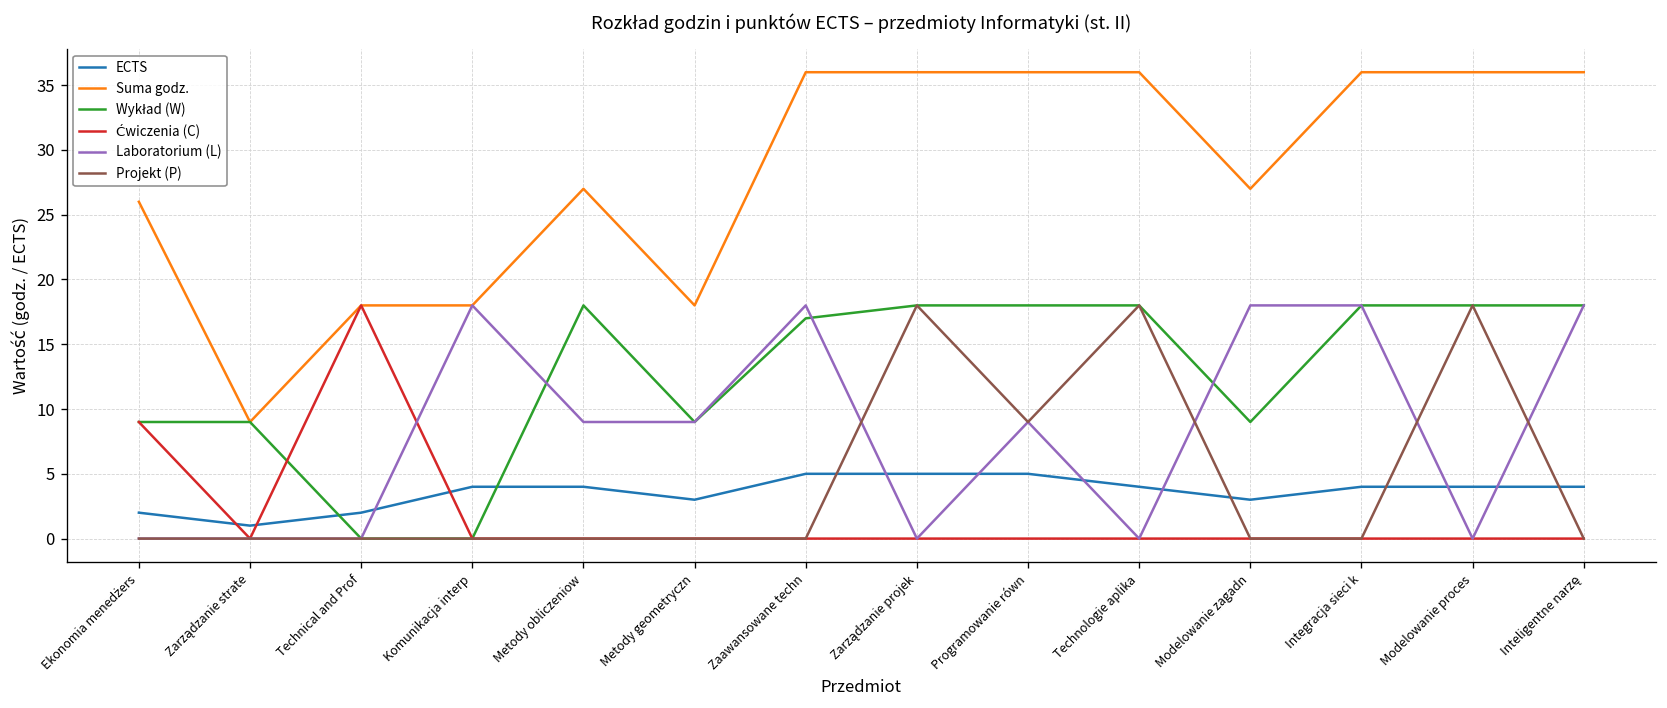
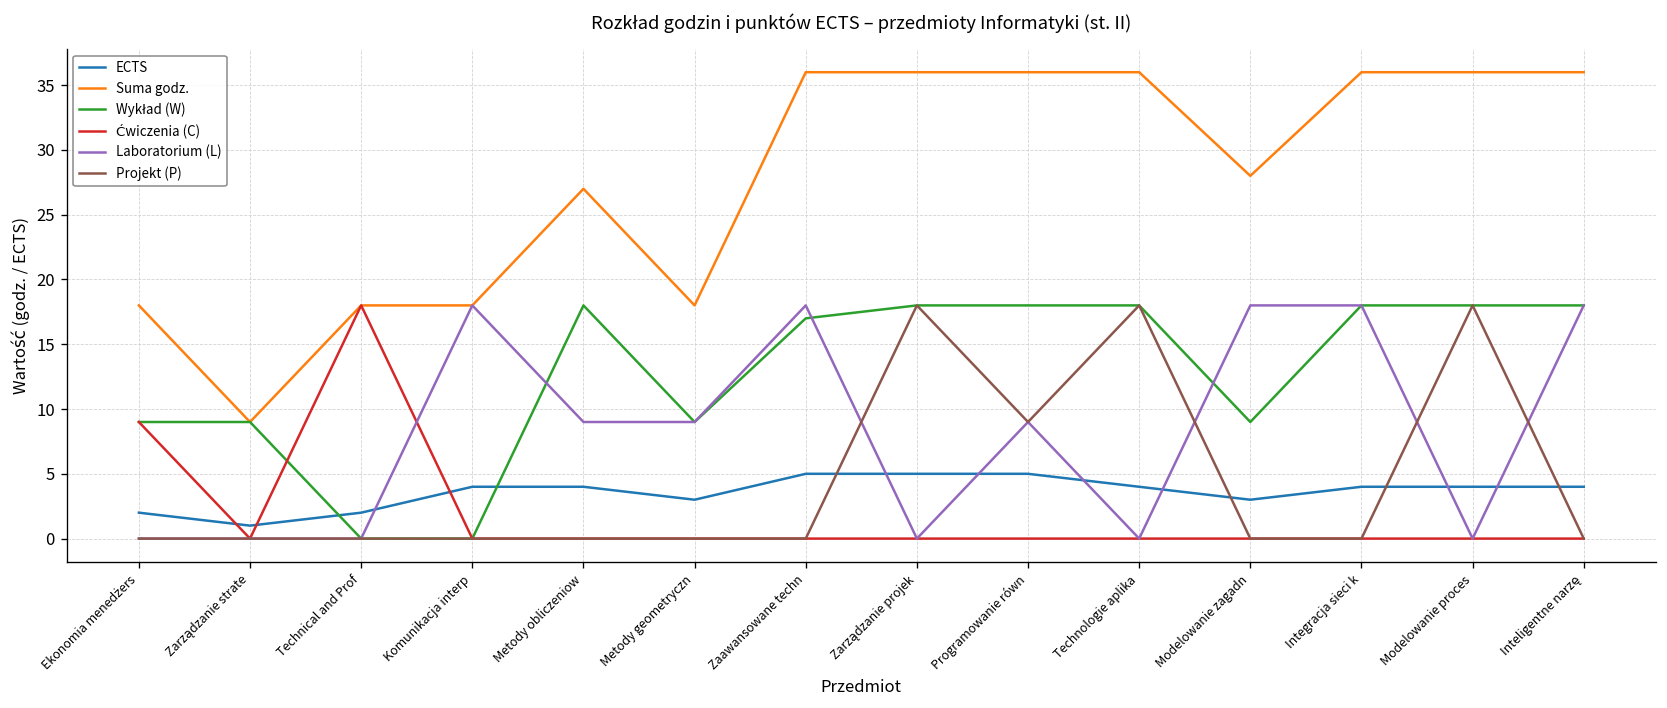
  {
    "ECTS": {
      "Ekonomia menedżers": 2,
      "Zarządzanie strate": 1,
      "Technical and Prof": 2,
      "Komunikacja interp": 4,
      "Metody obliczeniow": 4,
      "Metody geometryczn": 3,
      "Zaawansowane techn": 5,
      "Zarządzanie projek": 5,
      "Programowanie równ": 5,
      "Technologie aplika": 4,
      "Modelowanie zagadn": 3,
      "Integracja sieci k": 4,
      "Modelowanie proces": 4,
      "Inteligentne narzę": 4
    },
    "Suma godz.": {
-     "Ekonomia menedżers": 26,
+     "Ekonomia menedżers": 18,
      "Metody obliczeniow": 27,
      "Metody geometryczn": 18,
      "Zaawansowane techn": 36,
      "Zarządzanie projek": 36,
      "Programowanie równ": 36,
      "Technologie aplika": 36,
-     "Modelowanie zagadn": 27,
+     "Modelowanie zagadn": 28,
      "Integracja sieci k": 36,
      "Modelowanie proces": 36,
      "Inteligentne narzę": 36
    },
    "Wykład (W)": {
      "Metody obliczeniow": 18,
      "Zaawansowane techn": 17,
      "Programowanie równ": 18,
      "Modelowanie zagadn": 9
    },
    "Ćwiczenia (C)": {
      "Programowanie równ": 0
    },
    "Laboratorium (L)": {
      "Metody obliczeniow": 9,
      "Zaawansowane techn": 18,
      "Modelowanie zagadn": 18
    }
  }
